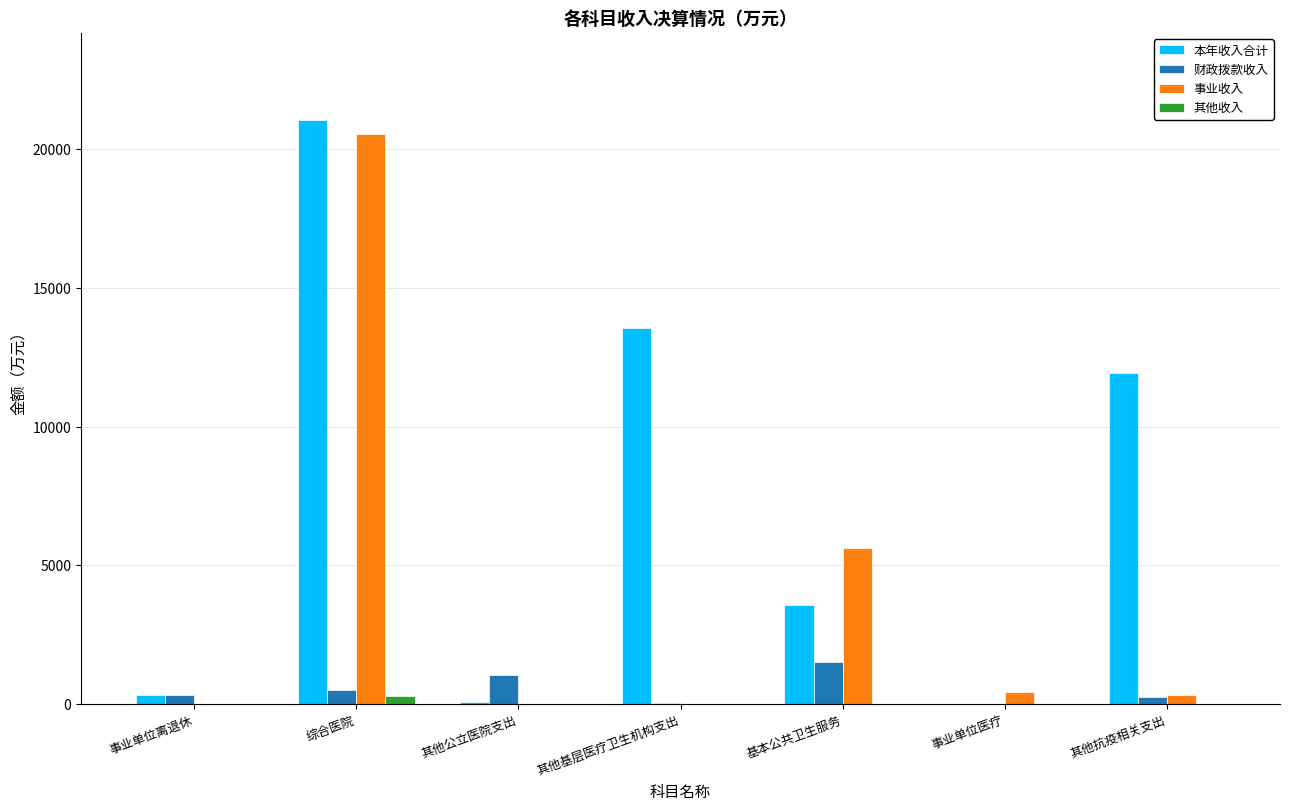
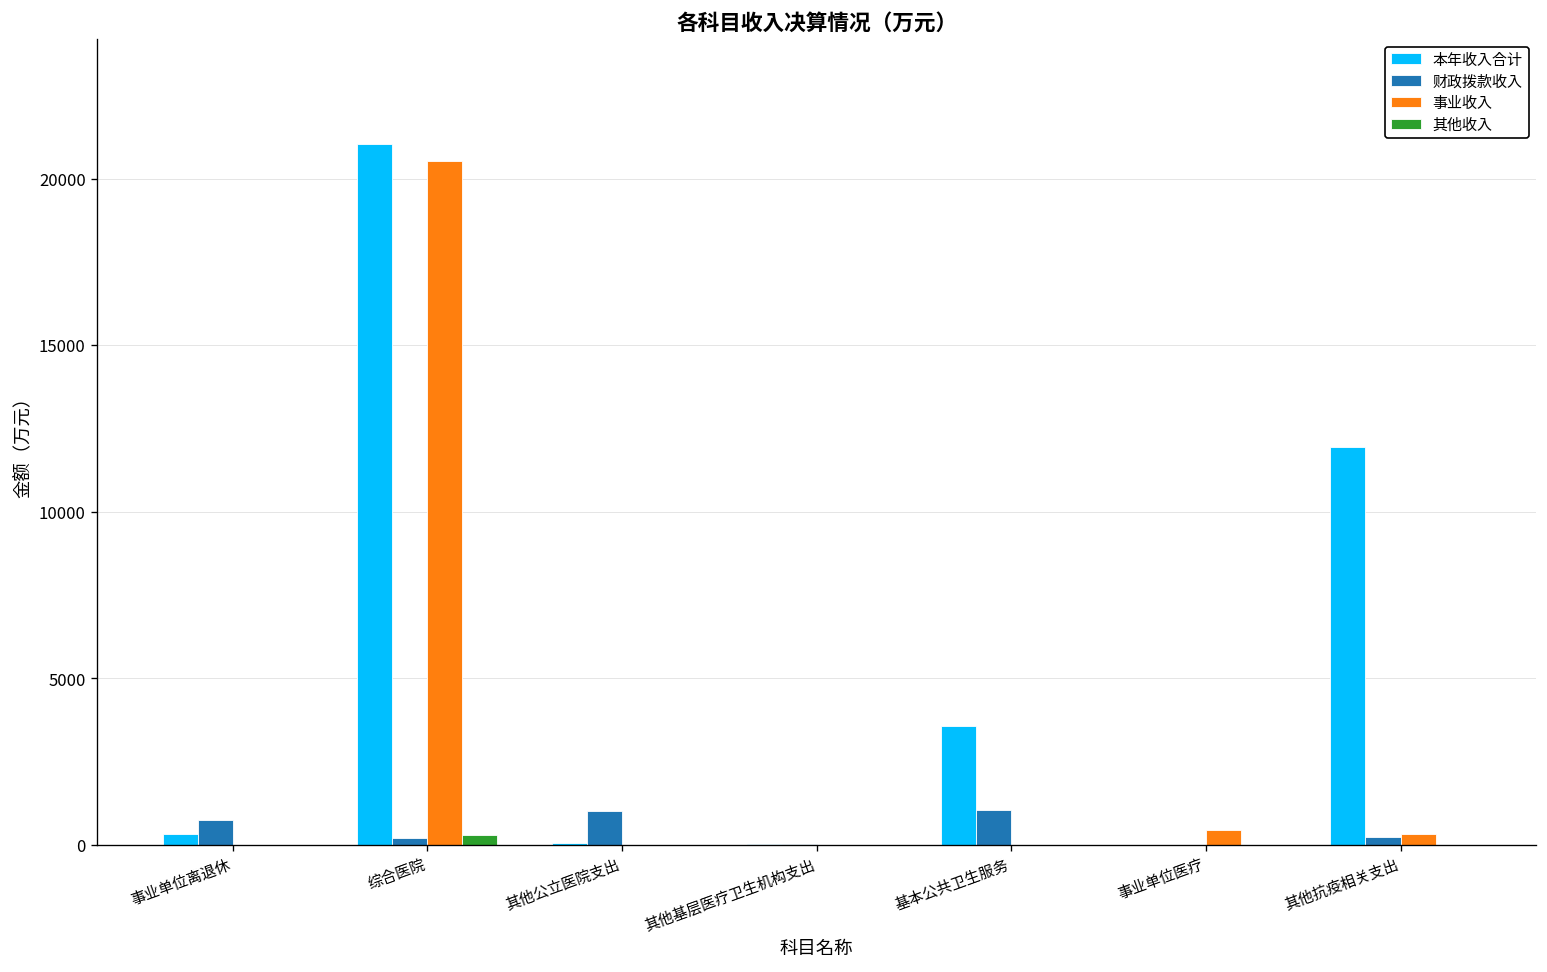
  {
    "本年收入合计": {
      "事业单位离退休": 300,
      "综合医院": 21000,
-     "其他基层医疗卫生机构支出": 13500,
+     "其他基层医疗卫生机构支出": 0,
      "基本公共卫生服务": 3600,
      "其他抗疫相关支出": 11900
    },
    "财政拨款收入": {
-     "事业单位离退休": 300,
-     "综合医院": 500,
+     "事业单位离退休": 800,
+     "综合医院": 200,
      "其他公立医院支出": 1000,
-     "基本公共卫生服务": 1500,
+     "基本公共卫生服务": 1100,
      "其他抗疫相关支出": 200
    },
    "事业收入": {
      "事业单位离退休": 0,
      "综合医院": 20500,
      "其他公立医院支出": 0,
      "其他基层医疗卫生机构支出": 0,
-     "基本公共卫生服务": 5600,
+     "基本公共卫生服务": 0,
      "事业单位医疗": 400,
      "其他抗疫相关支出": 300
    },
    "其他收入": {
      "事业单位离退休": 0,
      "综合医院": 300,
      "其他公立医院支出": 0,
      "其他基层医疗卫生机构支出": 0,
      "基本公共卫生服务": 0,
      "事业单位医疗": 0,
      "其他抗疫相关支出": 0
    }
  }
